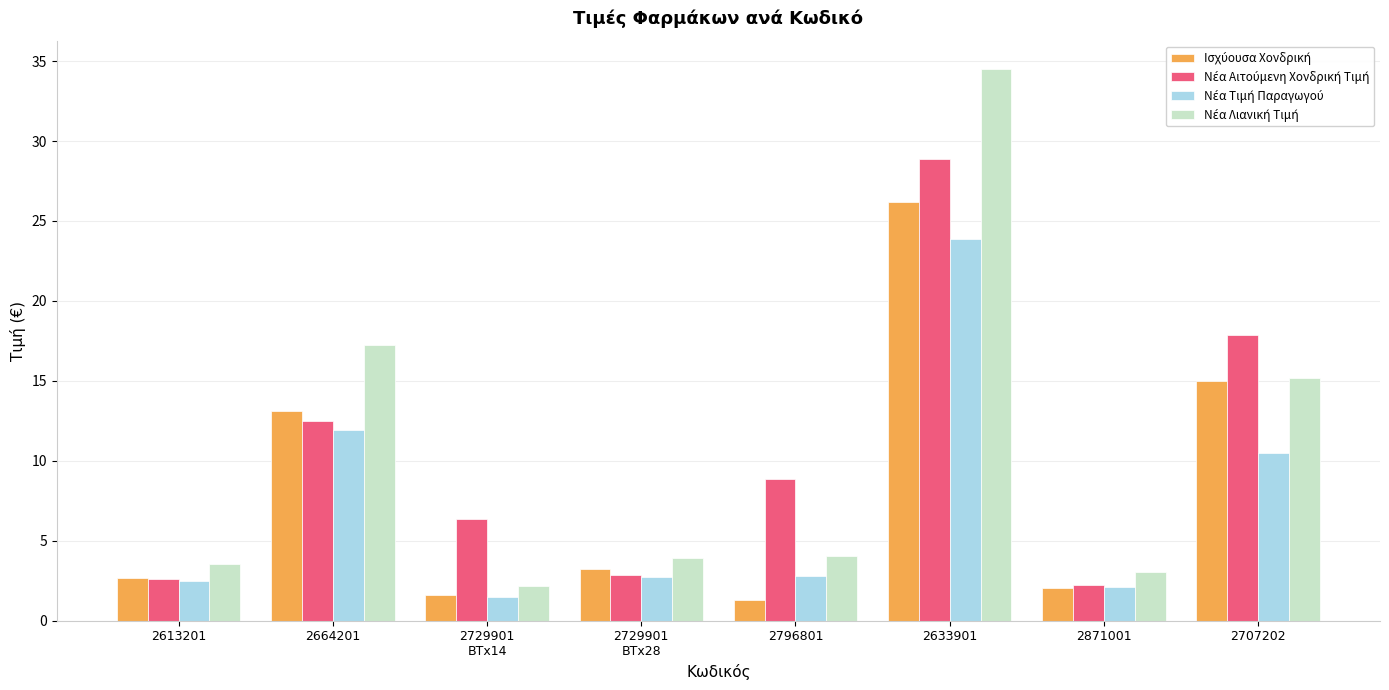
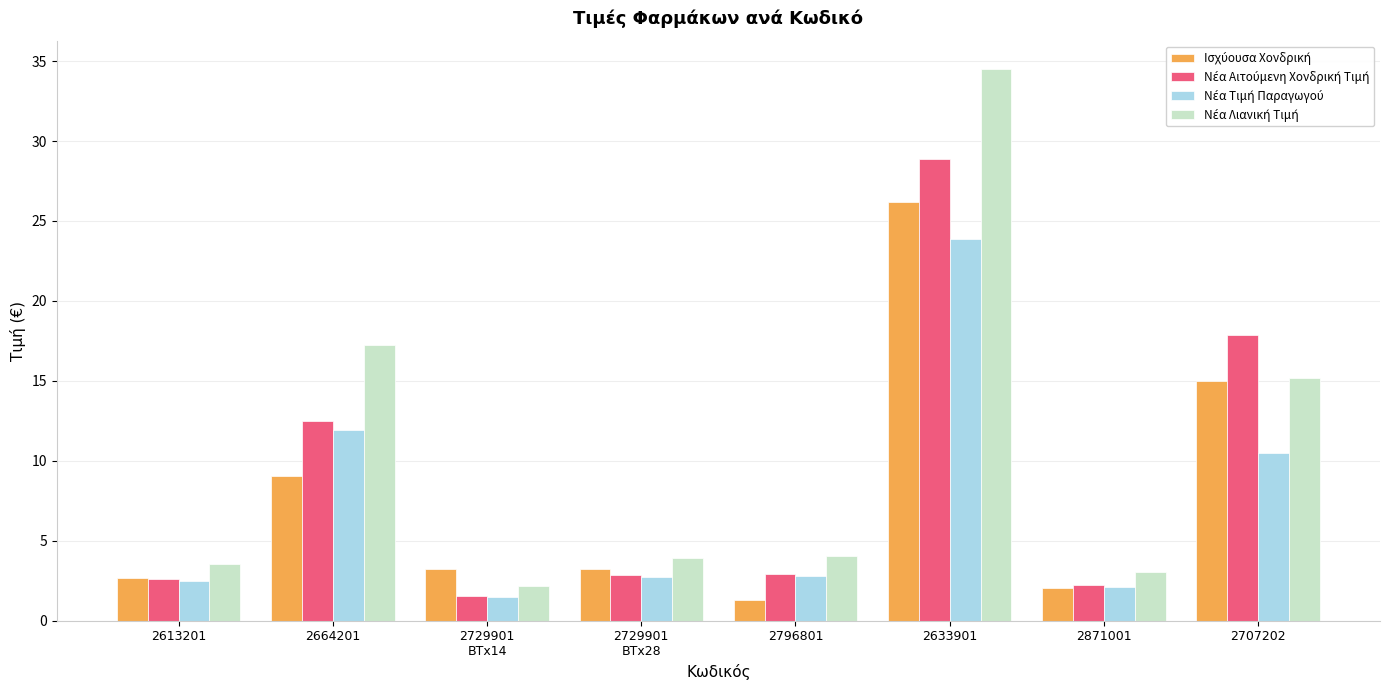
  {
    "Ισχύουσα Χονδρική": {
      "2613201": 2.7,
-     "2664201": 13.1,
-     "2729901 BTx14": 1.6,
+     "2664201": 9.0,
+     "2729901 BTx14": 3.2,
      "2729901 BTx28": 3.3,
      "2796801": 1.3,
      "2633901": 26.2,
      "2871001": 2.1,
      "2707202": 15.0
    },
    "Νέα Αιτούμενη Χονδρική Τιμή": {
      "2613201": 2.6,
      "2664201": 12.5,
-     "2729901 BTx14": 6.4,
+     "2729901 BTx14": 1.6,
      "2729901 BTx28": 2.8,
-     "2796801": 8.9,
+     "2796801": 2.9,
      "2633901": 28.9,
      "2871001": 2.2,
      "2707202": 17.9
    }
  }
